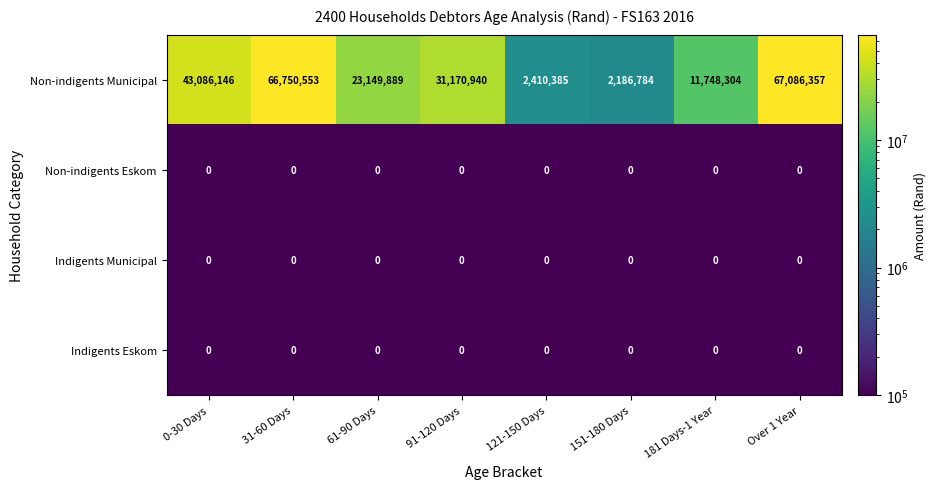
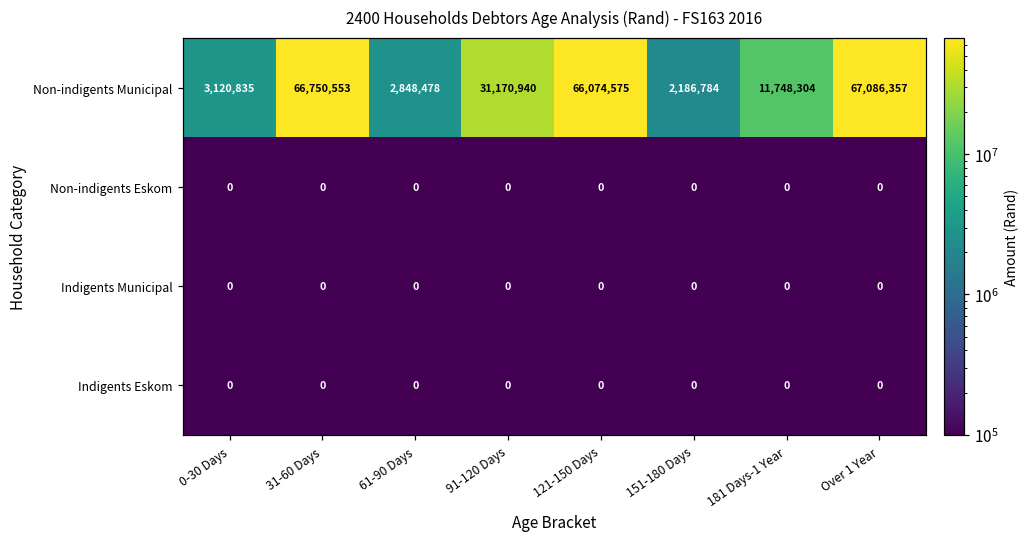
  {
    "Non-indigents Municipal": {
-     "0-30 Days": "43,086,146",
+     "0-30 Days": "3,120,835",
      "31-60 Days": "66,750,553",
-     "61-90 Days": "23,149,889",
+     "61-90 Days": "2,848,478",
      "91-120 Days": "31,170,940",
-     "121-150 Days": "2,410,385",
+     "121-150 Days": "66,074,575",
      "151-180 Days": "2,186,784",
      "181 Days-1 Year": "11,748,304",
      "Over 1 Year": "67,086,357"
    }
  }
